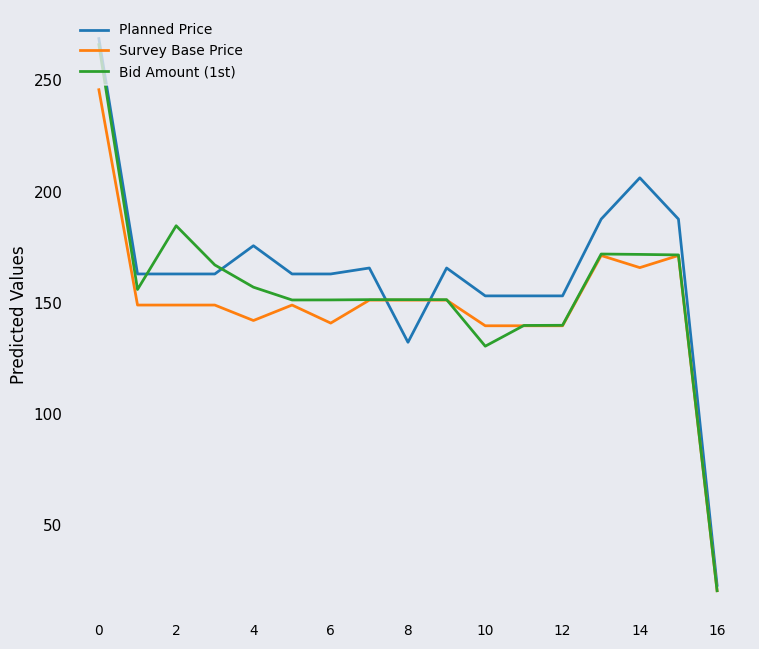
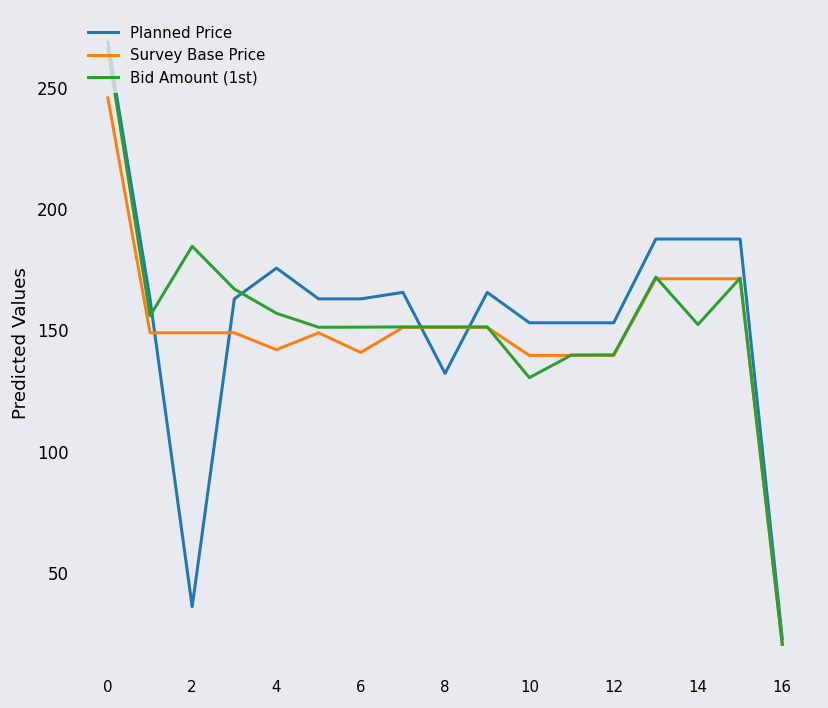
  {
    "Planned Price": {
-     "2": 163,
+     "2": 36,
      "4": 176,
      "6": 163,
      "8": 132,
      "10": 153,
      "12": 153,
-     "14": 206,
+     "14": 188,
      "16": 23
    },
    "Survey Base Price": {
      "0": 246,
      "2": 149,
      "4": 142,
      "6": 141,
      "10": 140,
-     "14": 166
+     "14": 171
    },
    "Bid Amount (1st)": {
      "2": 185,
      "4": 157,
      "6": 151,
      "10": 130,
-     "14": 172
+     "14": 152
    }
  }
